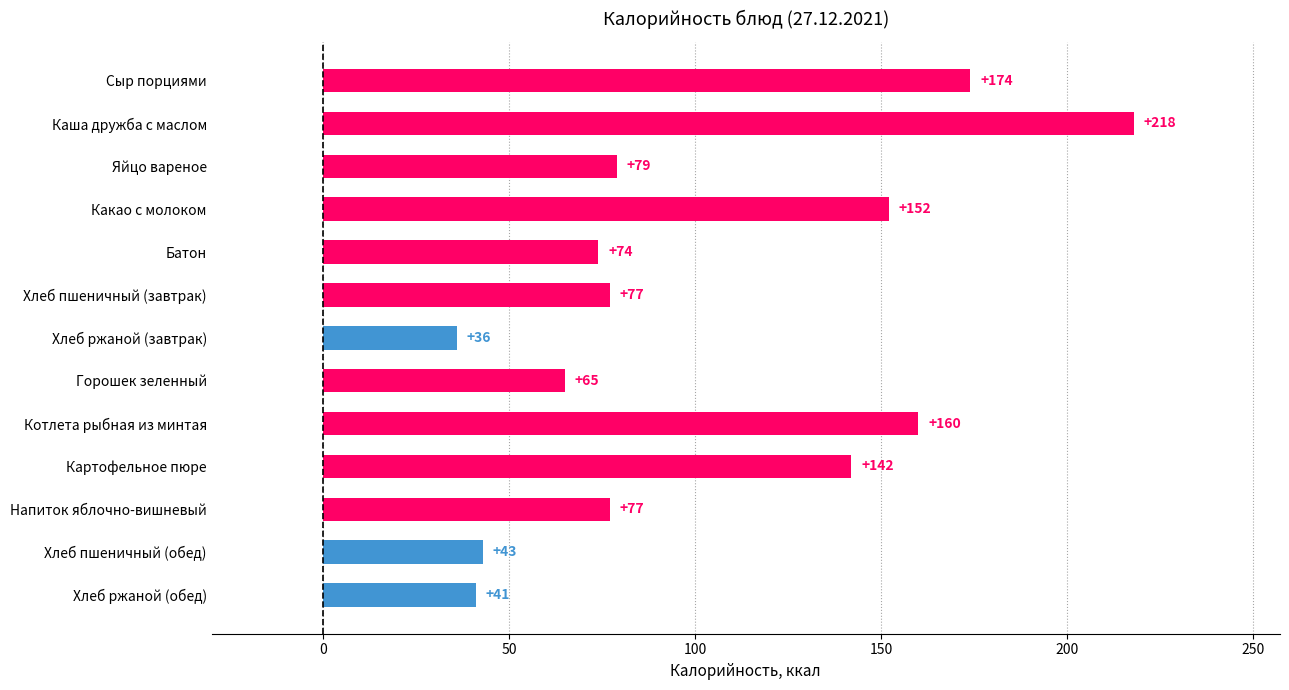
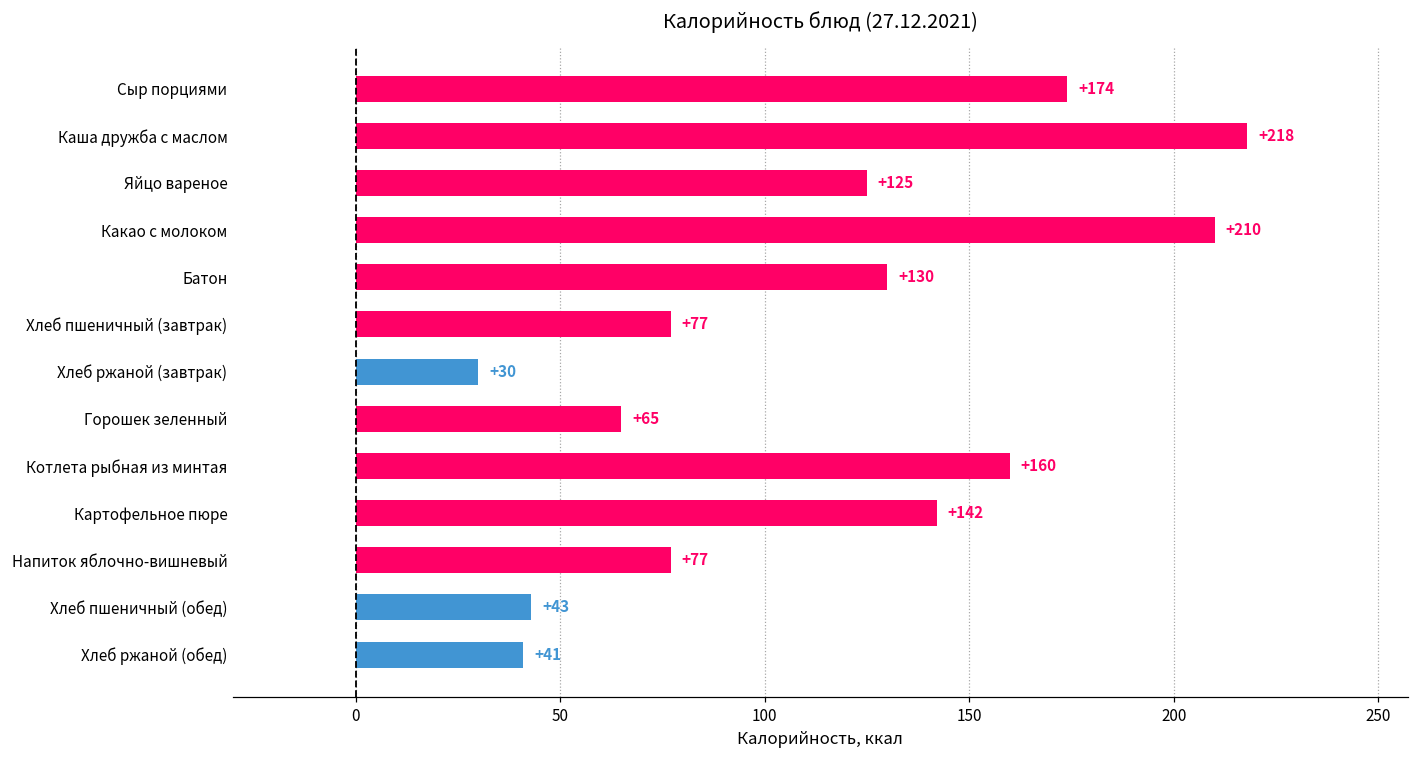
  {
    "Сыр порциями": "+174",
    "Каша дружба с маслом": "+218",
-   "Яйцо вареное": "+79",
-   "Какао с молоком": "+152",
-   "Батон": "+74",
+   "Яйцо вареное": "+125",
+   "Какао с молоком": "+210",
+   "Батон": "+130",
    "Хлеб пшеничный (завтрак)": "+77",
-   "Хлеб ржаной (завтрак)": "+36",
+   "Хлеб ржаной (завтрак)": "+30",
    "Горошек зеленный": "+65",
    "Котлета рыбная из минтая": "+160",
    "Картофельное пюре": "+142",
    "Напиток яблочно-вишневый": "+77",
    "Хлеб пшеничный (обед)": "+43",
    "Хлеб ржаной (обед)": "+41"
  }
